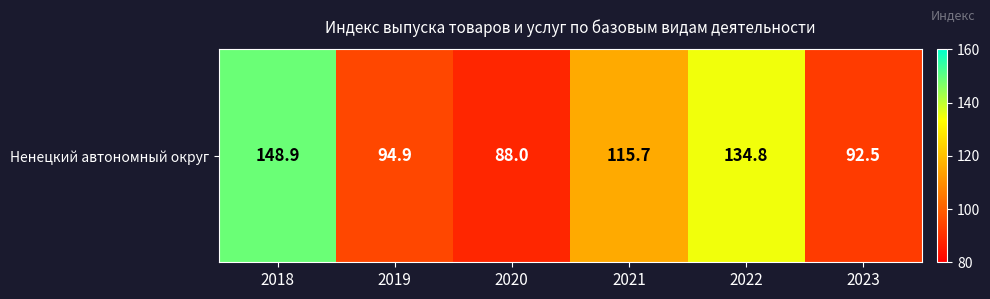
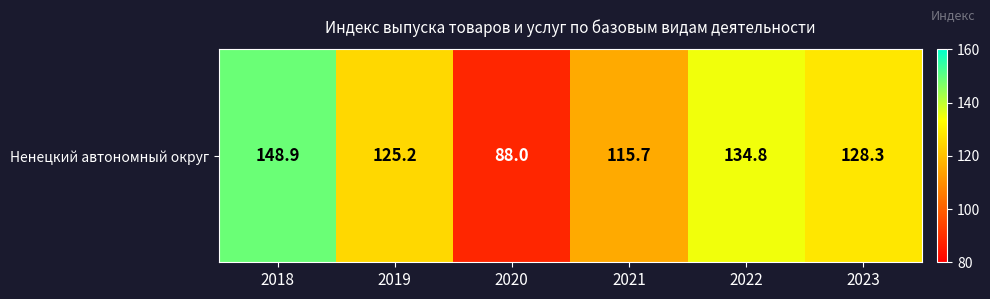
  {
    "Ненецкий автономный округ": {
      "2018": 148.9,
-     "2019": 94.9,
+     "2019": 125.2,
      "2020": 88.0,
      "2021": 115.7,
      "2022": 134.8,
-     "2023": 92.5
+     "2023": 128.3
    }
  }
